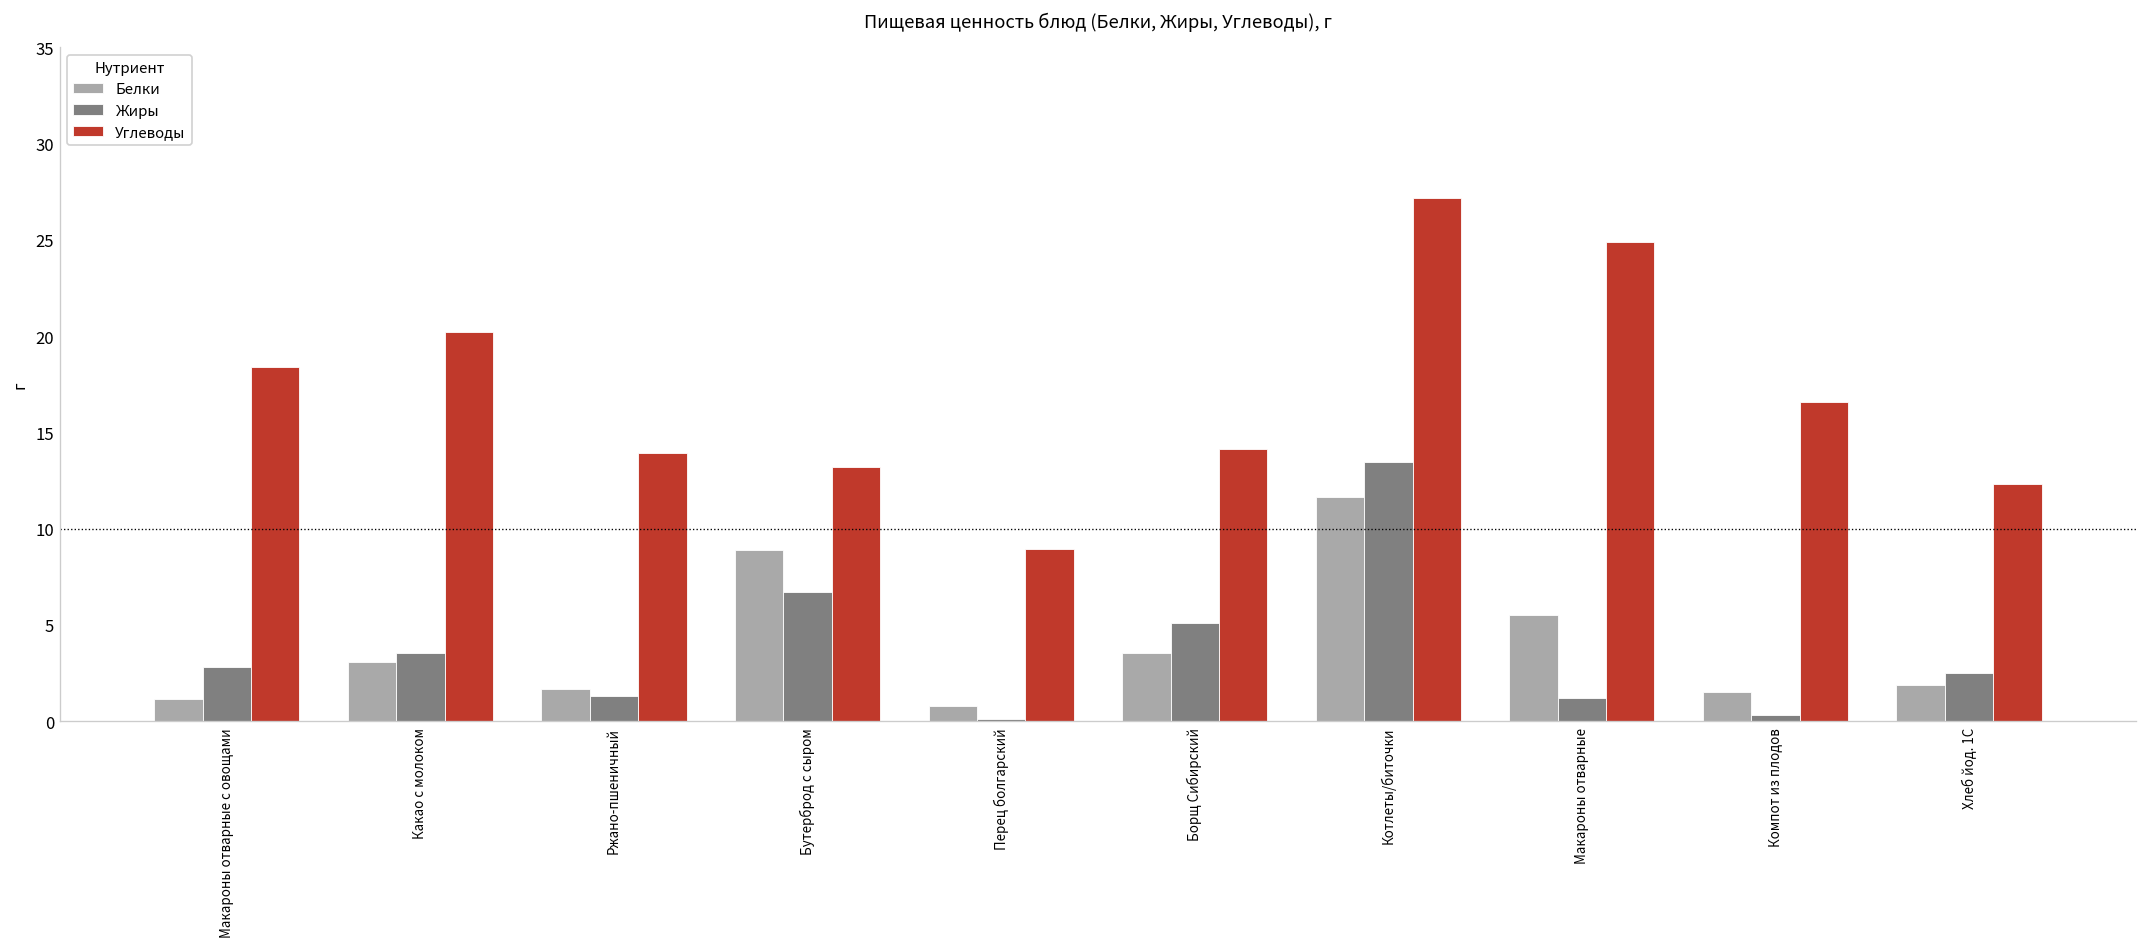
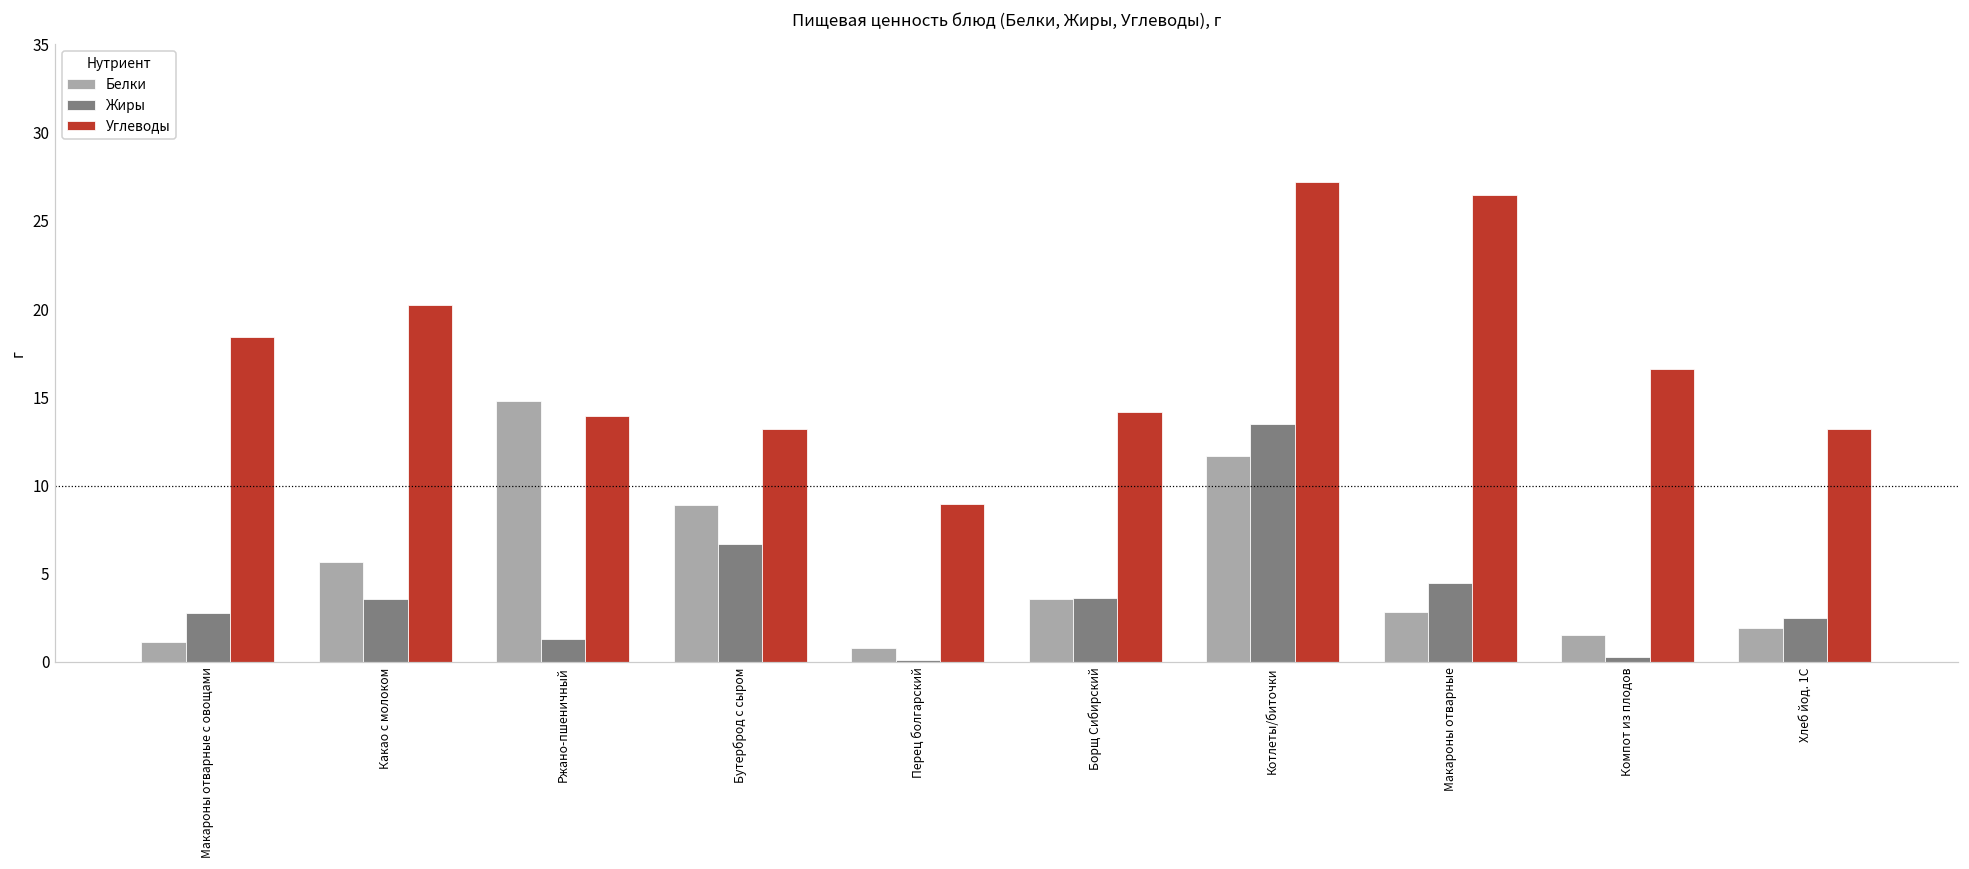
  {
    "Белки": {
      "Макароны отварные с овощами": 1.1,
-     "Какао с молоком": 3.1,
-     "Ржано-пшеничный": 1.7,
+     "Какао с молоком": 5.7,
+     "Ржано-пшеничный": 14.8,
      "Бутерброд с сыром": 8.9,
      "Перец болгарский": 0.8,
      "Борщ Сибирский": 3.6,
      "Котлеты/биточки": 11.7,
-     "Макароны отварные": 5.5,
+     "Макароны отварные": 2.9,
      "Компот из плодов": 1.5,
      "Хлеб йод. 1С": 1.9
    },
    "Жиры": {
      "Макароны отварные с овощами": 2.8,
      "Какао с молоком": 3.5,
      "Ржано-пшеничный": 1.3,
      "Бутерброд с сыром": 6.7,
-     "Борщ Сибирский": 5.1,
+     "Борщ Сибирский": 3.6,
      "Котлеты/биточки": 13.5,
-     "Макароны отварные": 1.2,
+     "Макароны отварные": 4.5,
      "Компот из плодов": 0.3,
      "Хлеб йод. 1С": 2.5
    },
    "Углеводы": {
      "Макароны отварные с овощами": 18.4,
      "Какао с молоком": 20.2,
      "Ржано-пшеничный": 14.0,
      "Бутерброд с сыром": 13.2,
      "Перец болгарский": 8.9,
      "Борщ Сибирский": 14.2,
      "Котлеты/биточки": 27.2,
-     "Макароны отварные": 24.9,
+     "Макароны отварные": 26.4,
      "Компот из плодов": 16.6,
-     "Хлеб йод. 1С": 12.3
+     "Хлеб йод. 1С": 13.2
    }
  }
